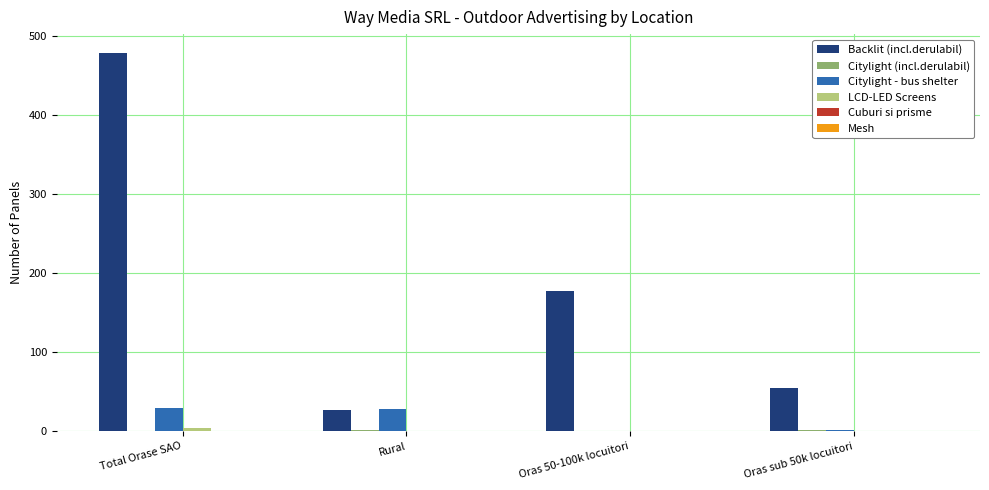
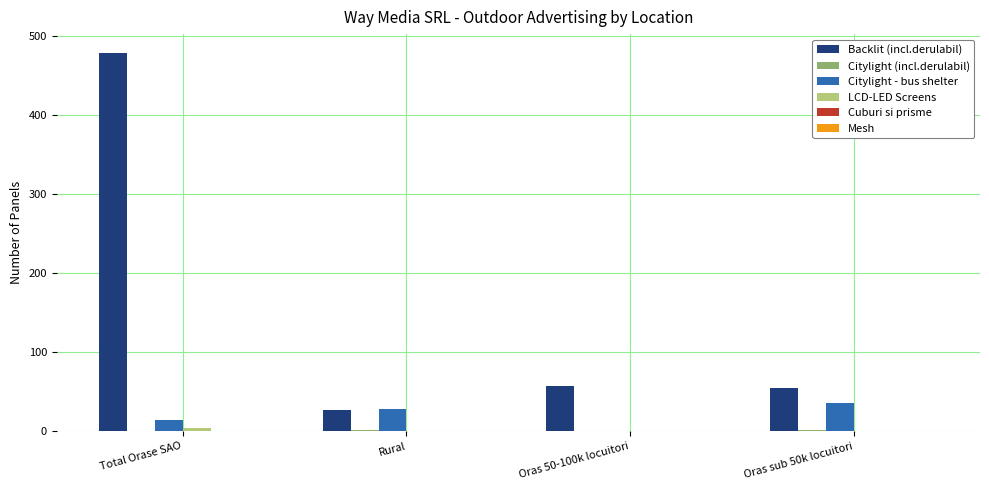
  {
    "Backlit (incl.derulabil)": {
      "Total Orase SAO": 480,
      "Rural": 30,
-     "Oras 50-100k locuitori": 180,
+     "Oras 50-100k locuitori": 60,
      "Oras sub 50k locuitori": 60
    },
    "Citylight - bus shelter": {
-     "Total Orase SAO": 30,
+     "Total Orase SAO": 10,
      "Rural": 30,
-     "Oras sub 50k locuitori": 0
+     "Oras sub 50k locuitori": 40
    },
    "Cuburi si prisme": {
      "Total Orase SAO": 0,
      "Rural": 0,
      "Oras 50-100k locuitori": 0,
      "Oras sub 50k locuitori": 0
    },
    "Mesh": {
      "Total Orase SAO": 0,
      "Rural": 0,
      "Oras 50-100k locuitori": 0,
      "Oras sub 50k locuitori": 0
    }
  }
